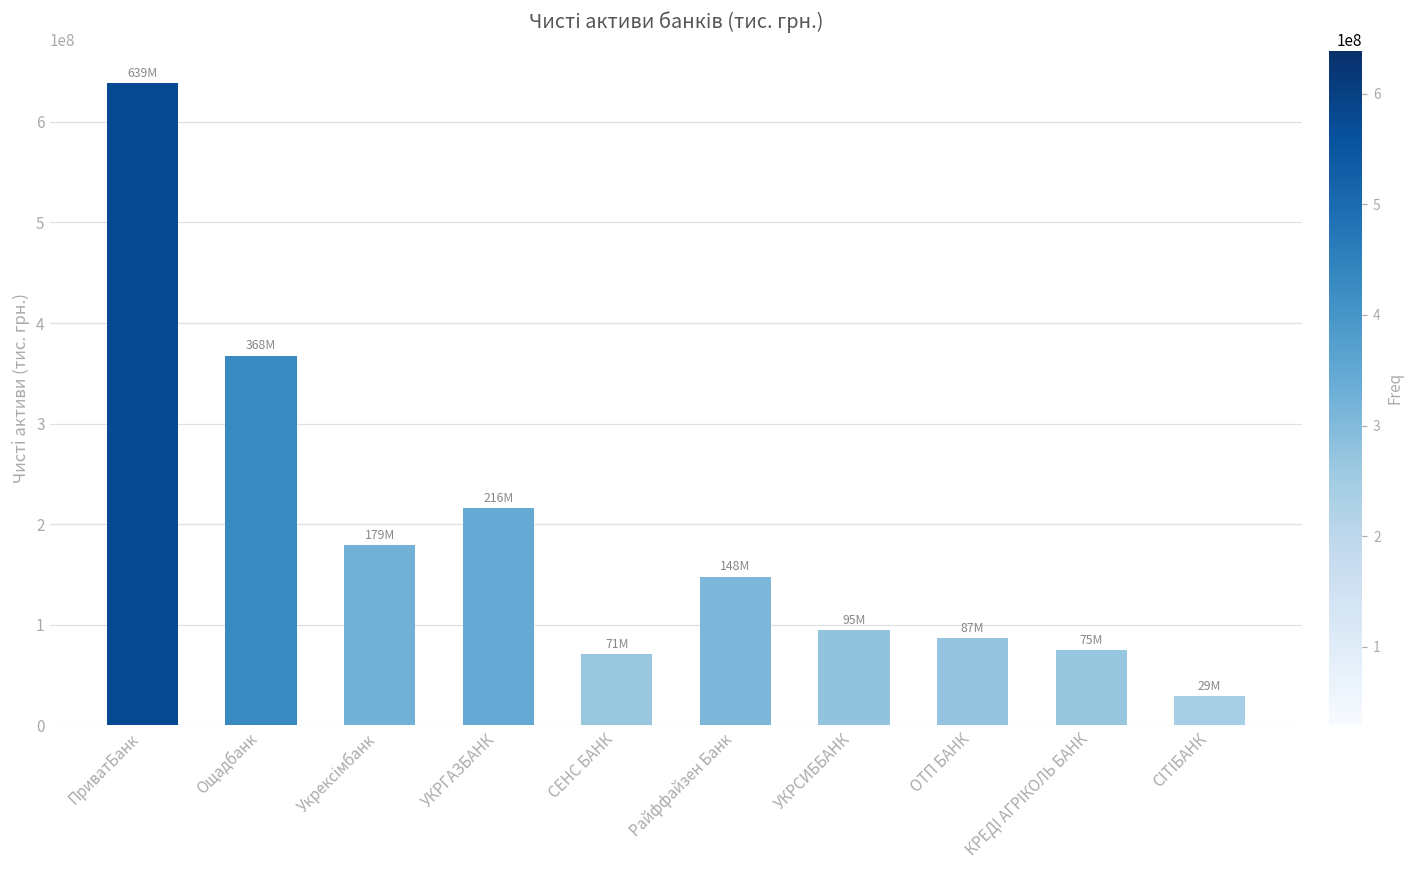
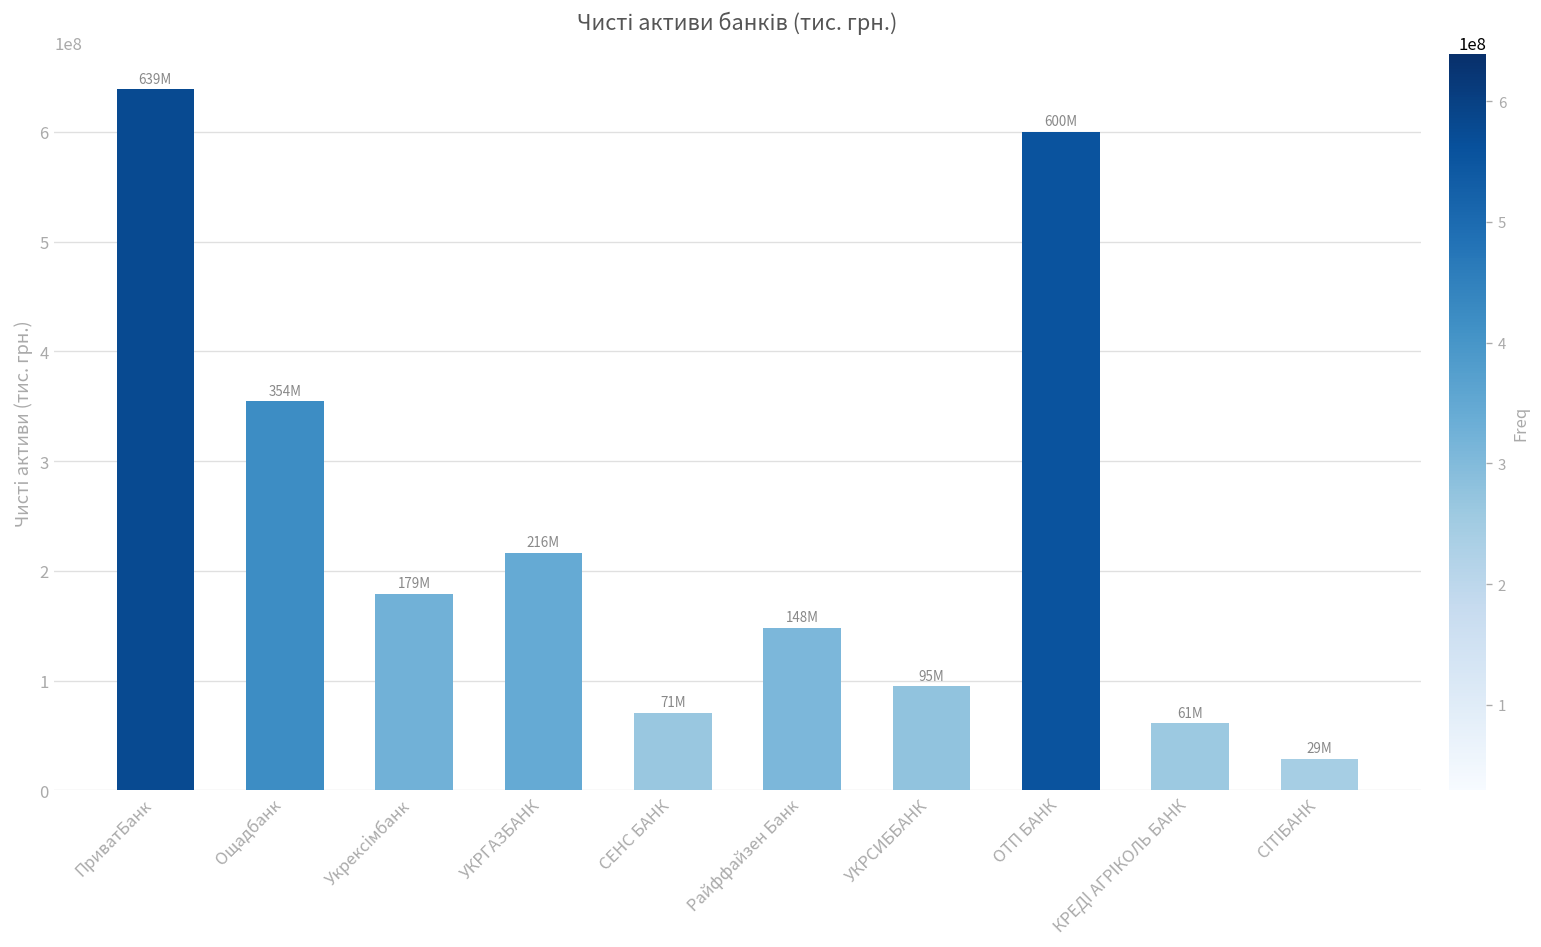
  {
    "ПриватБанк": "639M",
-   "Ощадбанк": "368M",
+   "Ощадбанк": "354M",
    "Укрексімбанк": "179M",
    "УКРГАЗБАНК": "216M",
    "СЕНС БАНК": "71M",
    "Райффайзен Банк": "148M",
    "УКРСИББАНК": "95M",
-   "ОТП БАНК": "87M",
-   "КРЕДІ АГРІКОЛЬ БАНК": "75M",
+   "ОТП БАНК": "600M",
+   "КРЕДІ АГРІКОЛЬ БАНК": "61M",
    "СІТІБАНК": "29M"
  }
